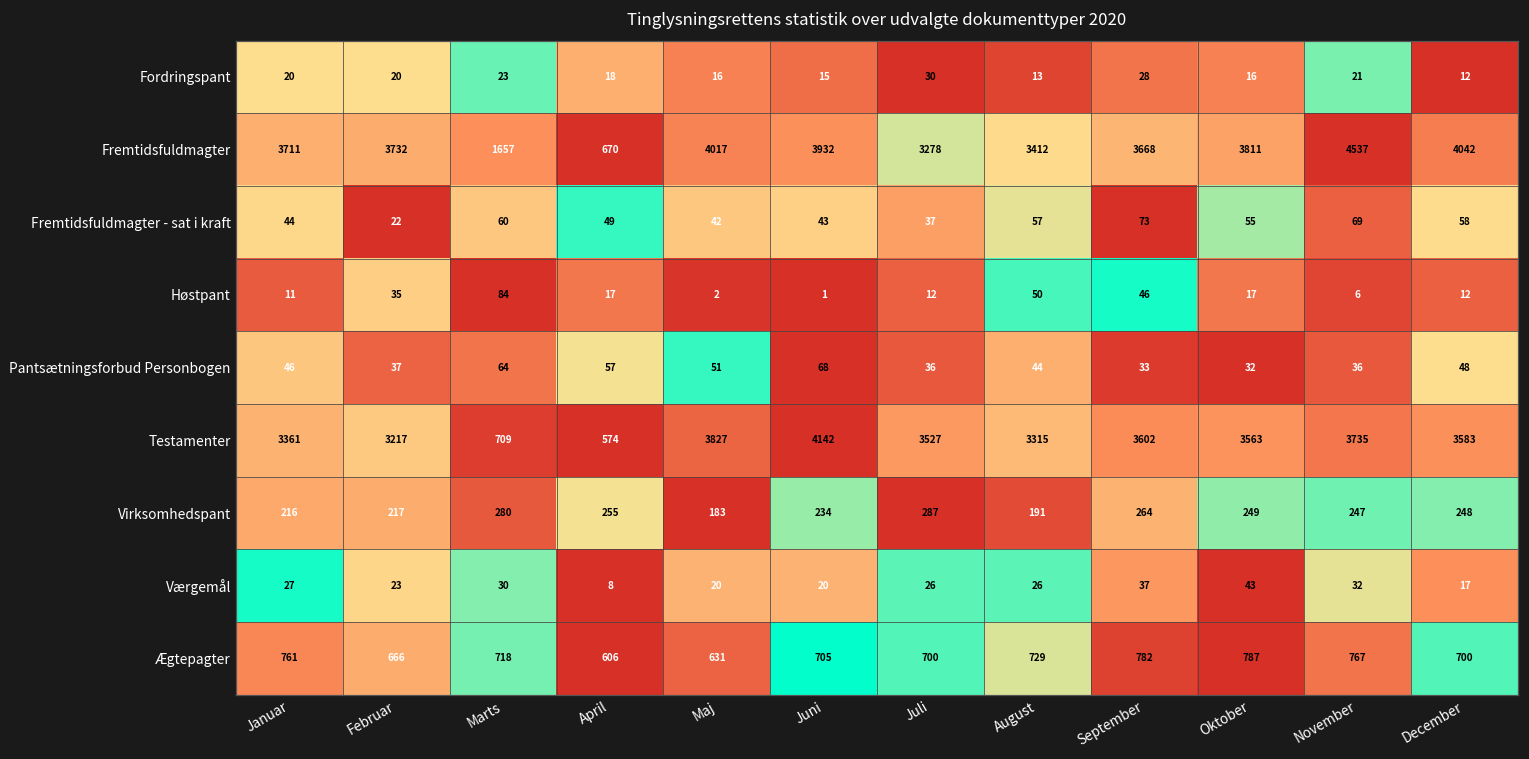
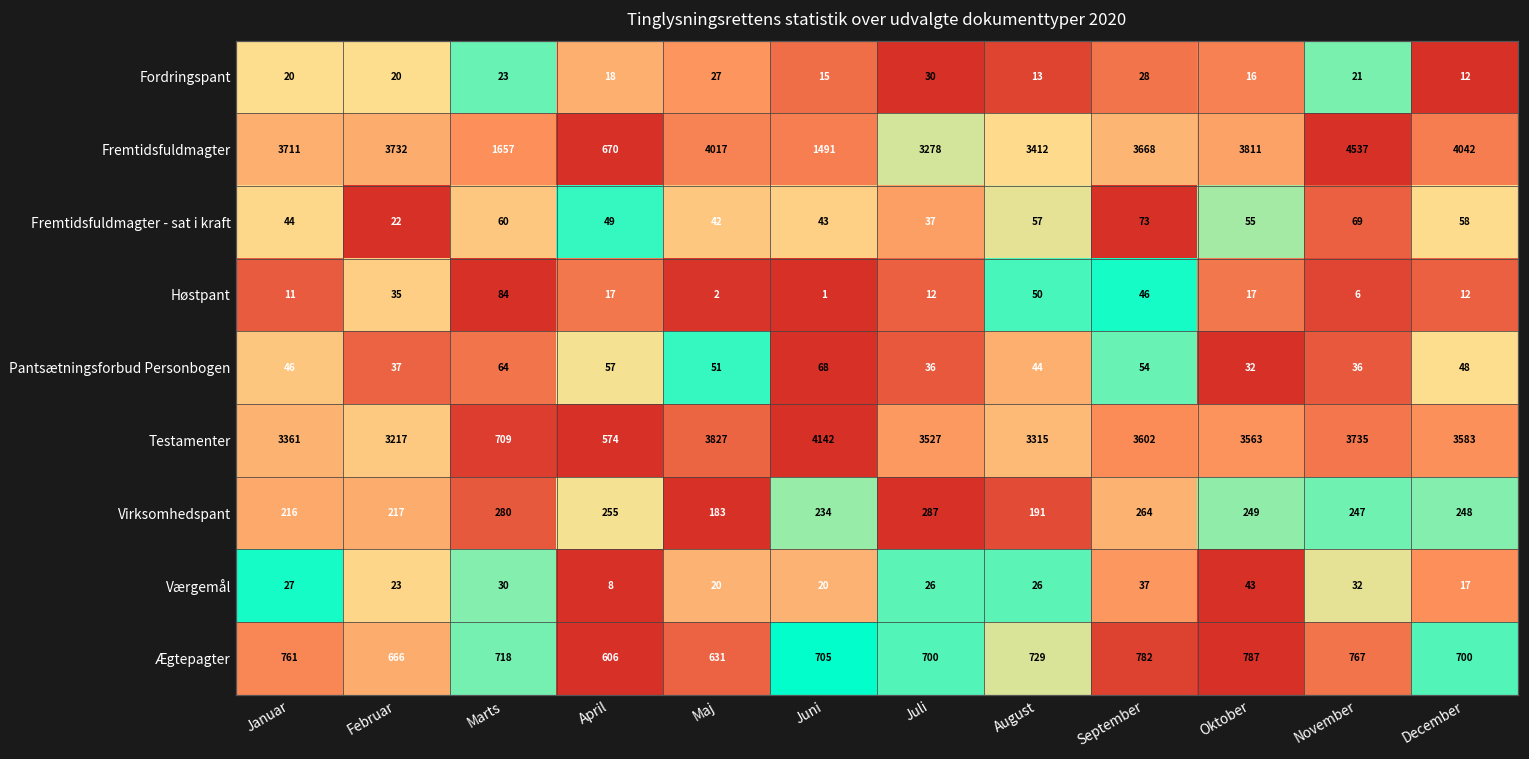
  {
    "Fordringspant": {
      "Januar": 20,
      "Februar": 20,
      "Marts": 23,
      "April": 18,
-     "Maj": 16,
+     "Maj": 27,
      "Juni": 15,
      "Juli": 30,
      "August": 13,
      "September": 28,
      "Oktober": 16,
      "November": 21,
      "December": 12
    },
    "Fremtidsfuldmagter": {
      "Januar": 3711,
      "Februar": 3732,
      "Marts": 1657,
      "April": 670,
      "Maj": 4017,
-     "Juni": 3932,
+     "Juni": 1491,
      "Juli": 3278,
      "August": 3412,
      "September": 3668,
      "Oktober": 3811,
      "November": 4537,
      "December": 4042
    },
    "Fremtidsfuldmagter - sat i kraft": {
      "Januar": 44,
      "Februar": 22,
      "Marts": 60,
      "April": 49,
      "Maj": 42,
      "Juni": 43,
      "Juli": 37,
      "August": 57,
      "September": 73,
      "Oktober": 55,
      "November": 69,
      "December": 58
    },
    "Høstpant": {
      "Januar": 11,
      "Februar": 35,
      "Marts": 84,
      "April": 17,
      "Maj": 2,
      "Juni": 1,
      "Juli": 12,
      "August": 50,
      "September": 46,
      "Oktober": 17,
      "November": 6,
      "December": 12
    },
    "Pantsætningsforbud Personbogen": {
      "Januar": 46,
      "Februar": 37,
      "Marts": 64,
      "April": 57,
      "Maj": 51,
      "Juni": 68,
      "Juli": 36,
      "August": 44,
-     "September": 33,
+     "September": 54,
      "Oktober": 32,
      "November": 36,
      "December": 48
    },
    "Testamenter": {
      "Januar": 3361,
      "Februar": 3217,
      "Marts": 709,
      "April": 574,
      "Maj": 3827,
      "Juni": 4142,
      "Juli": 3527,
      "August": 3315,
      "September": 3602,
      "Oktober": 3563,
      "November": 3735,
      "December": 3583
    },
    "Virksomhedspant": {
      "Januar": 216,
      "Februar": 217,
      "Marts": 280,
      "April": 255,
      "Maj": 183,
      "Juni": 234,
      "Juli": 287,
      "August": 191,
      "September": 264,
      "Oktober": 249,
      "November": 247,
      "December": 248
    },
    "Værgemål": {
      "Januar": 27,
      "Februar": 23,
      "Marts": 30,
      "April": 8,
      "Maj": 20,
      "Juni": 20,
      "Juli": 26,
      "August": 26,
      "September": 37,
      "Oktober": 43,
      "November": 32,
      "December": 17
    },
    "Ægtepagter": {
      "Januar": 761,
      "Februar": 666,
      "Marts": 718,
      "April": 606,
      "Maj": 631,
      "Juni": 705,
      "Juli": 700,
      "August": 729,
      "September": 782,
      "Oktober": 787,
      "November": 767,
      "December": 700
    }
  }
